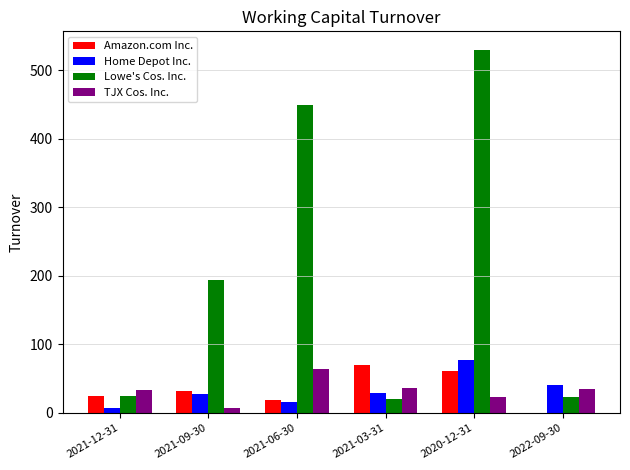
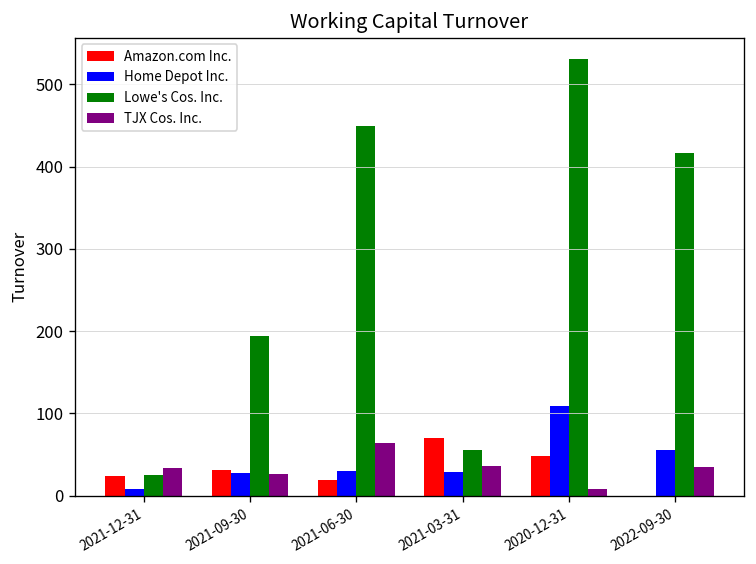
  {
    "Amazon.com Inc.": {
      "2021-12-31": 20,
      "2021-09-30": 30,
      "2021-06-30": 20,
      "2021-03-31": 70,
-     "2020-12-31": 60,
+     "2020-12-31": 50,
      "2022-09-30": 0
    },
    "Home Depot Inc.": {
      "2021-12-31": 10,
      "2021-09-30": 30,
-     "2021-06-30": 20,
+     "2021-06-30": 30,
      "2021-03-31": 30,
-     "2020-12-31": 80,
-     "2022-09-30": 40
+     "2020-12-31": 110,
+     "2022-09-30": 50
    },
    "Lowe's Cos. Inc.": {
      "2021-12-31": 20,
      "2021-09-30": 190,
      "2021-06-30": 450,
-     "2021-03-31": 20,
+     "2021-03-31": 50,
      "2020-12-31": 530,
-     "2022-09-30": 20
+     "2022-09-30": 420
    },
    "TJX Cos. Inc.": {
      "2021-12-31": 30,
-     "2021-09-30": 10,
+     "2021-09-30": 30,
      "2021-06-30": 60,
      "2021-03-31": 40,
-     "2020-12-31": 20,
+     "2020-12-31": 10,
      "2022-09-30": 40
    }
  }
